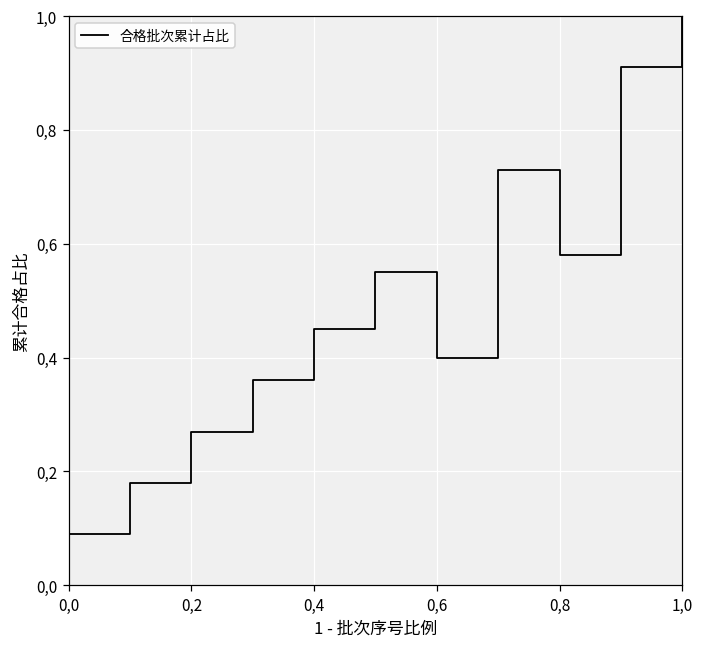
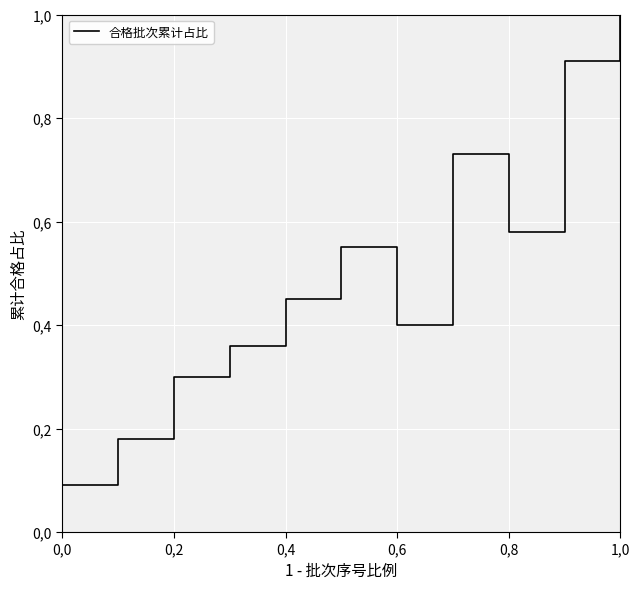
  {
    "0,0": 0.9,
-   "0,2": 2.7,
+   "0,2": 3.0,
    "0,4": 4.5,
    "0,6": 4.0,
    "0,8": 5.8,
    "1,0": 10.0
  }
